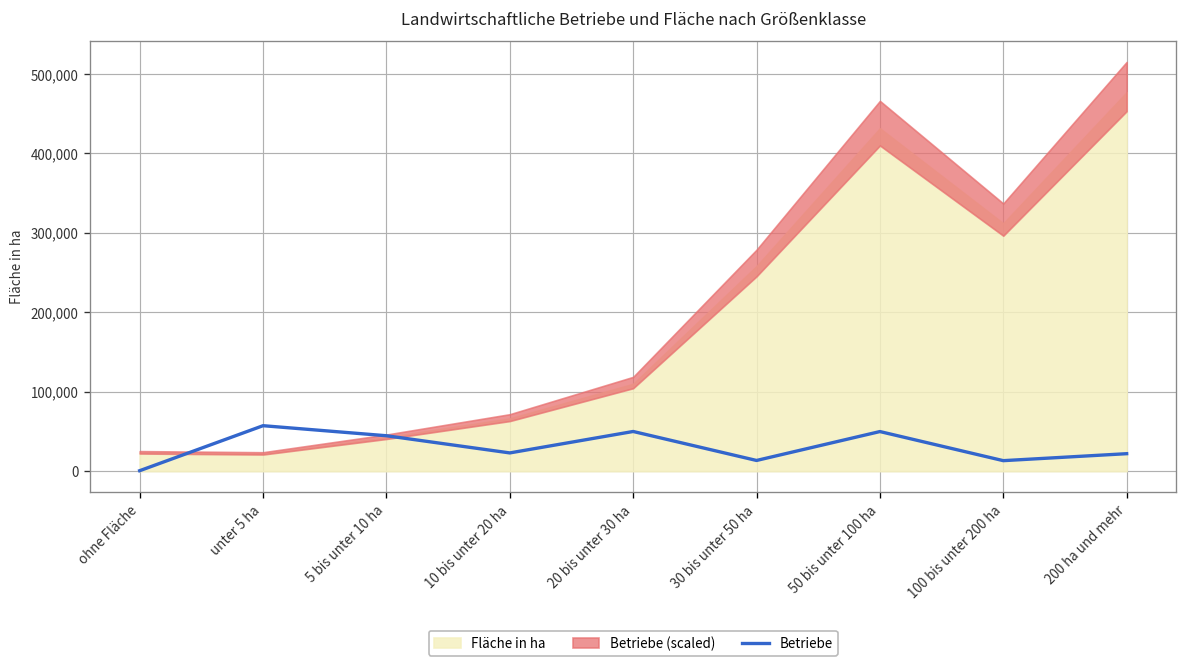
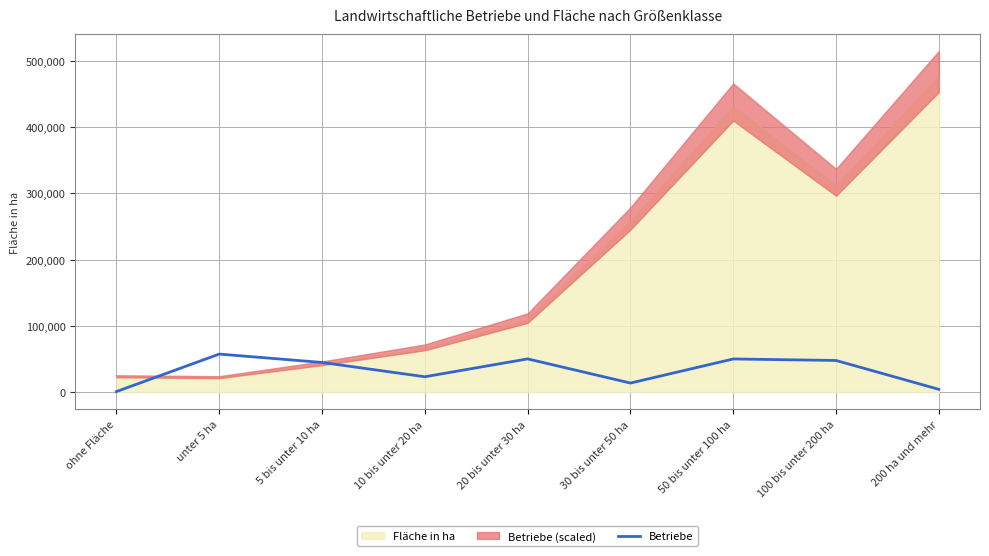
  {
    "Betriebe": {
      "ohne Fläche": "0",
      "unter 5 ha": "60,000",
      "10 bis unter 20 ha": "20,000",
      "20 bis unter 30 ha": "50,000",
      "30 bis unter 50 ha": "10,000",
      "50 bis unter 100 ha": "50,000",
-     "100 bis unter 200 ha": "10,000",
-     "200 ha und mehr": "20,000"
+     "100 bis unter 200 ha": "50,000",
+     "200 ha und mehr": "0"
    },
    "Fläche in ha": {
      "10 bis unter 20 ha": "70,000",
      "20 bis unter 30 ha": "110,000",
      "30 bis unter 50 ha": "260,000",
      "50 bis unter 100 ha": "430,000",
      "100 bis unter 200 ha": "310,000",
      "200 ha und mehr": "480,000"
    }
  }
